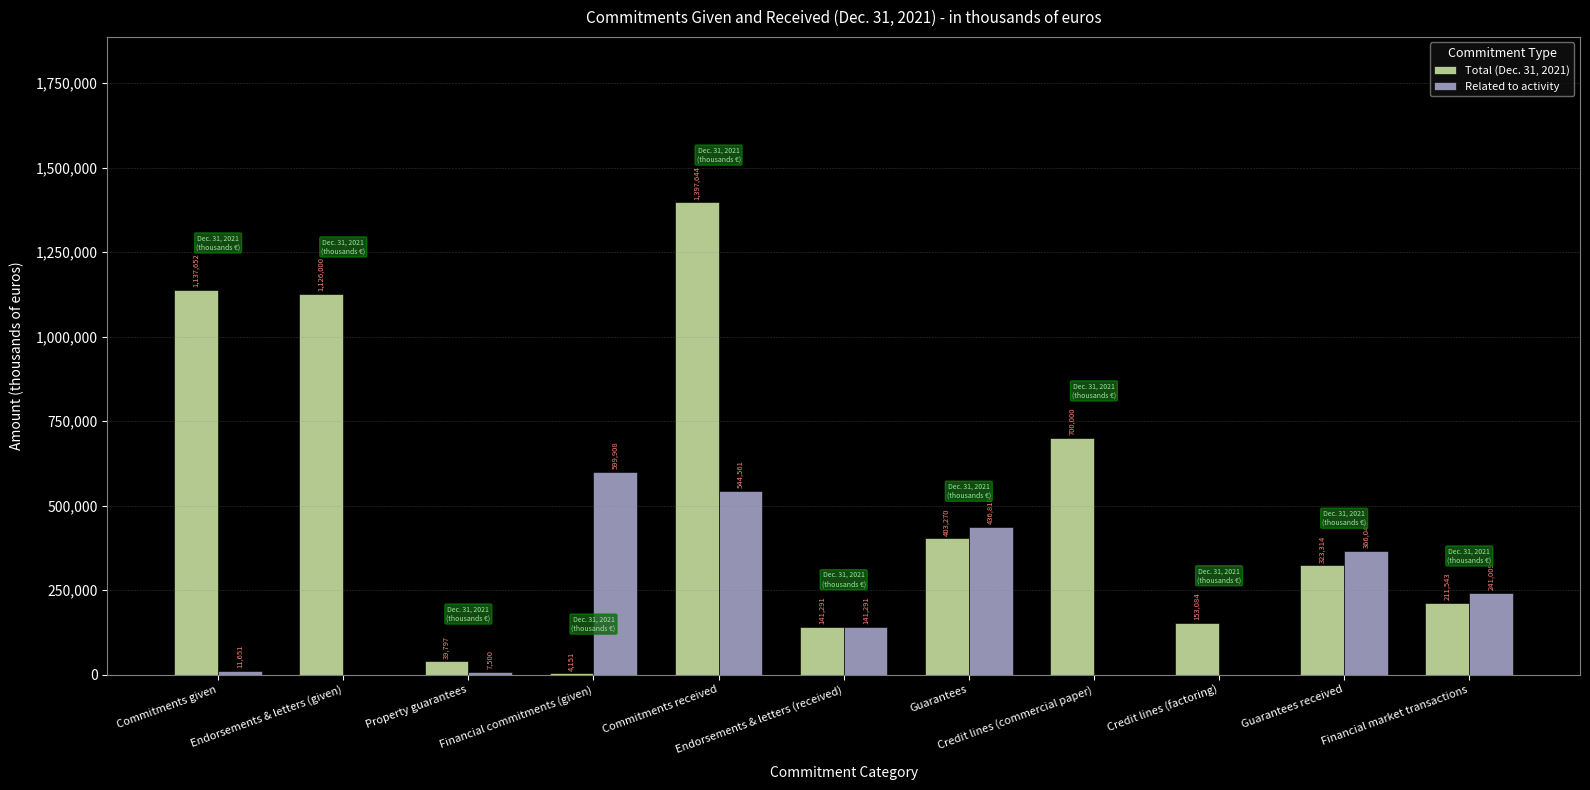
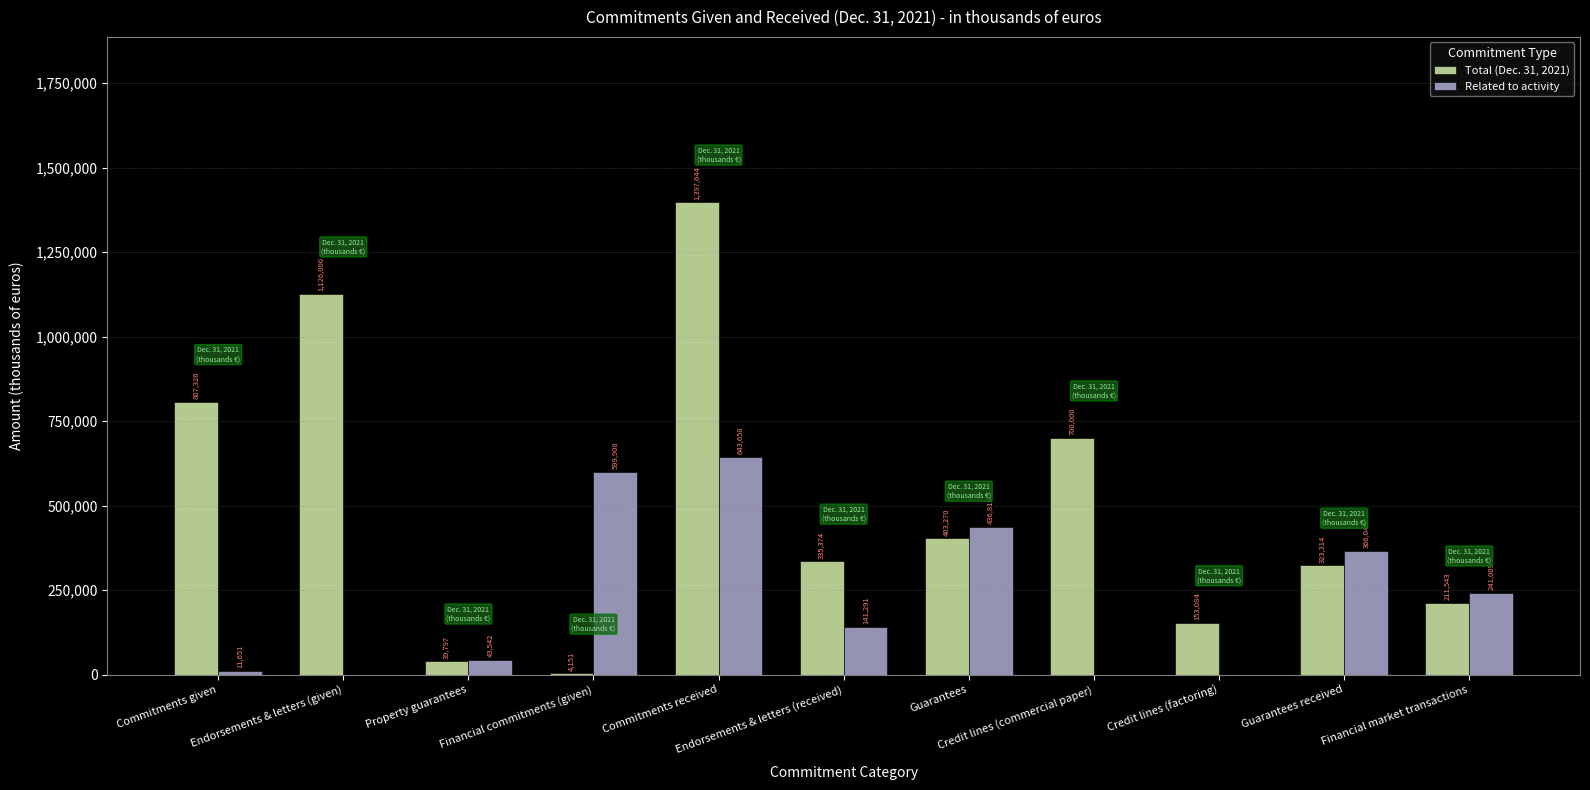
  {
    "Total (Dec. 31, 2021)": {
-     "Commitments given": "1,137,652",
+     "Commitments given": "807,326",
      "Endorsements & letters (given)": "1,126,000",
      "Property guarantees": "39,797",
      "Financial commitments (given)": "4,151",
      "Commitments received": "1,397,644",
-     "Endorsements & letters (received)": "141,291",
+     "Endorsements & letters (received)": "335,374",
      "Guarantees": "403,270",
      "Credit lines (commercial paper)": "700,000",
      "Credit lines (factoring)": "153,084",
      "Guarantees received": "323,314",
      "Financial market transactions": "211,543"
    },
    "Related to activity": {
      "Commitments given": "11,651",
-     "Property guarantees": "7,500",
+     "Property guarantees": "43,542",
      "Financial commitments (given)": "599,908",
-     "Commitments received": "544,561",
+     "Commitments received": "643,658",
      "Endorsements & letters (received)": "141,291"
    }
  }
